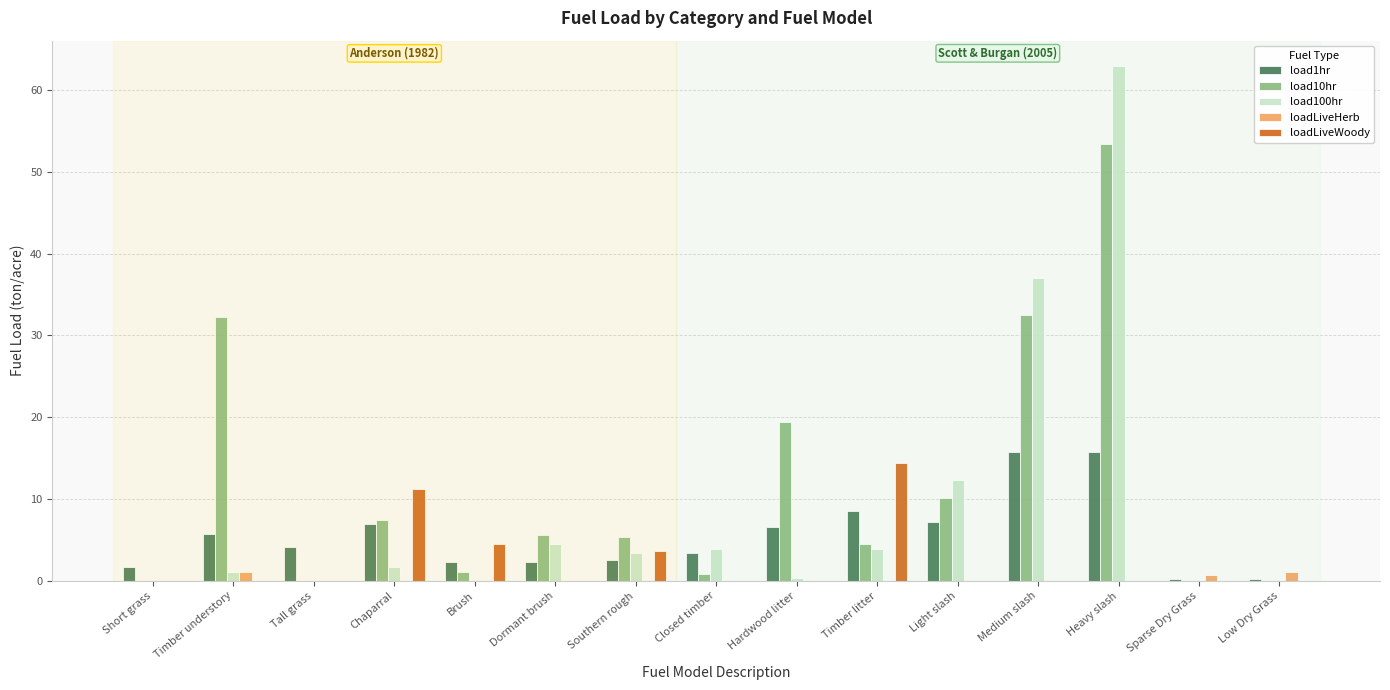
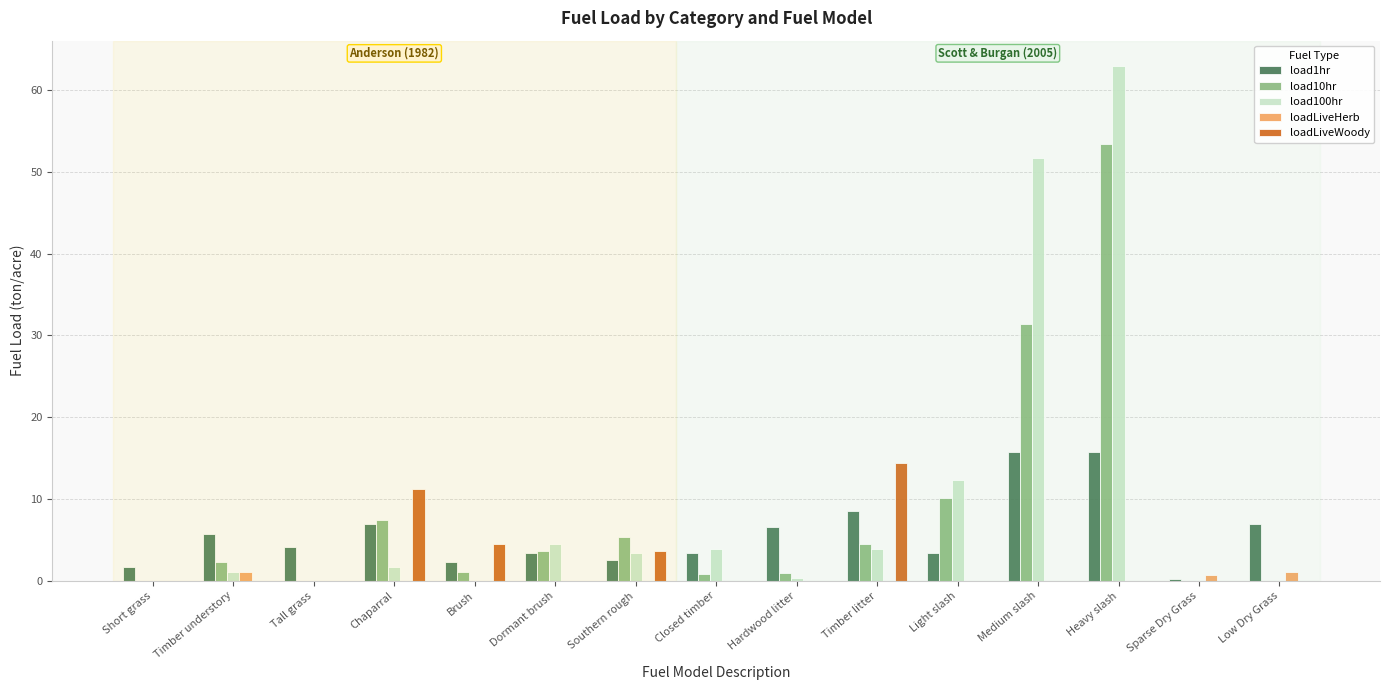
  {
    "load1hr": {
      "Short grass": 2,
      "Timber understory": 6,
      "Tall grass": 4,
      "Chaparral": 7,
      "Brush": 2,
-     "Dormant brush": 2,
+     "Dormant brush": 3,
      "Southern rough": 3,
      "Closed timber": 3,
      "Hardwood litter": 7,
      "Timber litter": 9,
-     "Light slash": 7,
+     "Light slash": 3,
      "Medium slash": 16,
      "Heavy slash": 16,
-     "Low Dry Grass": 0
+     "Low Dry Grass": 7
    },
    "load10hr": {
      "Short grass": 0,
-     "Timber understory": 32,
+     "Timber understory": 2,
      "Tall grass": 0,
      "Chaparral": 7,
      "Brush": 1,
-     "Dormant brush": 6,
+     "Dormant brush": 4,
      "Southern rough": 5,
      "Closed timber": 1,
-     "Hardwood litter": 19,
+     "Hardwood litter": 1,
      "Timber litter": 4,
      "Light slash": 10,
-     "Medium slash": 33,
+     "Medium slash": 31,
      "Heavy slash": 53,
      "Sparse Dry Grass": 0,
      "Low Dry Grass": 0
    },
    "load100hr": {
      "Short grass": 0,
      "Timber understory": 1,
      "Tall grass": 0,
      "Chaparral": 2,
      "Brush": 0,
      "Dormant brush": 4,
      "Southern rough": 3,
      "Closed timber": 4,
      "Hardwood litter": 0,
      "Timber litter": 4,
      "Light slash": 12,
-     "Medium slash": 37,
+     "Medium slash": 52,
      "Heavy slash": 63,
      "Sparse Dry Grass": 0,
      "Low Dry Grass": 0
    },
    "loadLiveHerb": {
      "Short grass": 0,
      "Timber understory": 1,
      "Tall grass": 0,
      "Chaparral": 0,
      "Brush": 0,
      "Dormant brush": 0,
      "Southern rough": 0,
      "Closed timber": 0,
      "Hardwood litter": 0,
      "Timber litter": 0,
      "Light slash": 0,
      "Medium slash": 0,
      "Heavy slash": 0,
      "Sparse Dry Grass": 1,
      "Low Dry Grass": 1
    },
    "loadLiveWoody": {
      "Short grass": 0,
      "Timber understory": 0,
      "Tall grass": 0,
      "Chaparral": 11,
      "Brush": 4,
      "Dormant brush": 0,
      "Southern rough": 4,
      "Closed timber": 0,
      "Hardwood litter": 0,
      "Timber litter": 14,
      "Light slash": 0,
      "Medium slash": 0,
      "Heavy slash": 0,
      "Sparse Dry Grass": 0,
      "Low Dry Grass": 0
    }
  }
